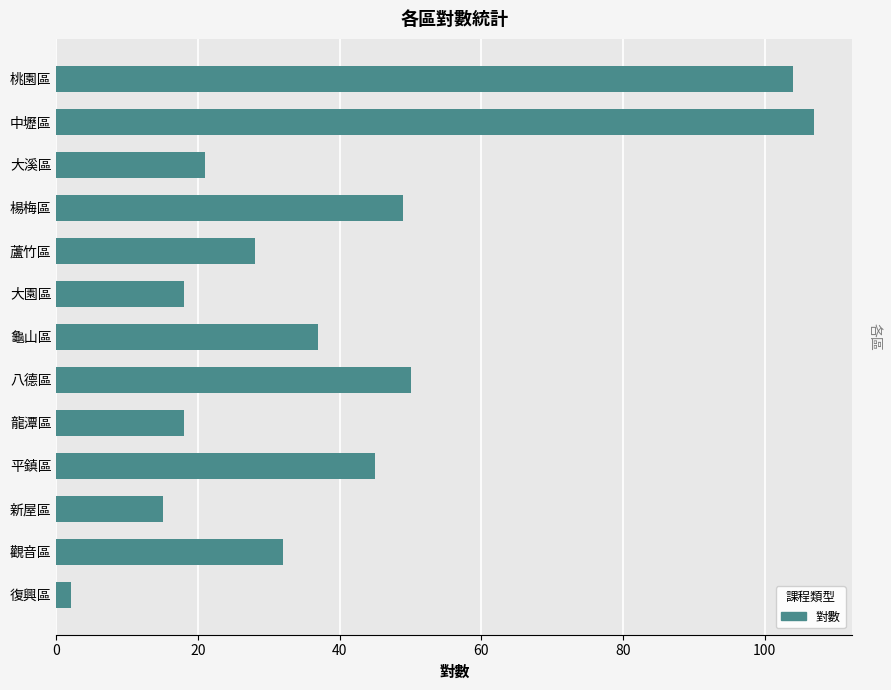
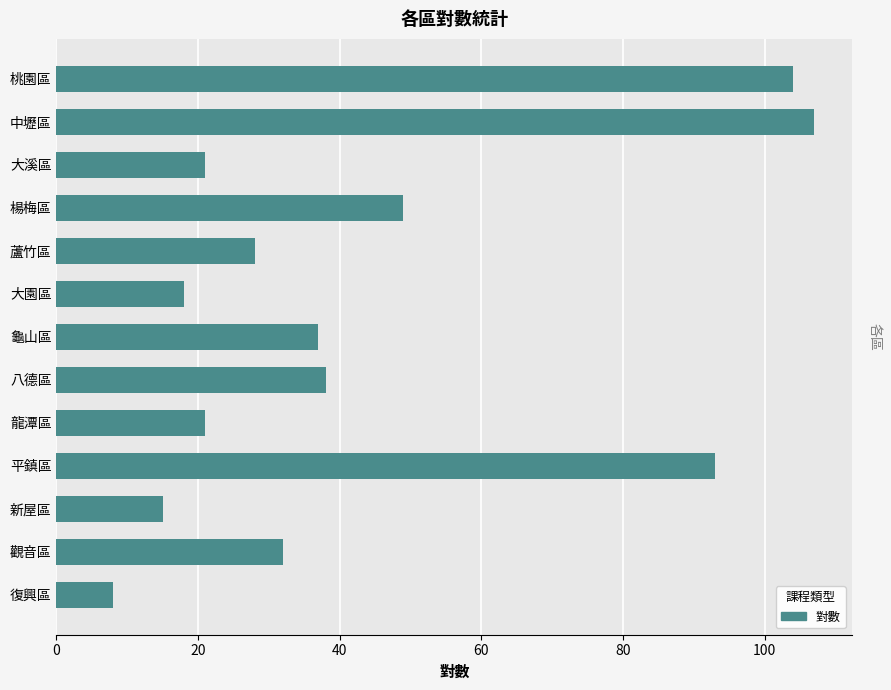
  {
    "桃園區": 104,
    "中壢區": 107,
    "大溪區": 21,
    "楊梅區": 49,
    "蘆竹區": 28,
    "大園區": 18,
    "龜山區": 37,
-   "八德區": 50,
-   "龍潭區": 18,
-   "平鎮區": 45,
+   "八德區": 38,
+   "龍潭區": 21,
+   "平鎮區": 93,
    "新屋區": 15,
    "觀音區": 32,
-   "復興區": 2
+   "復興區": 8
  }
